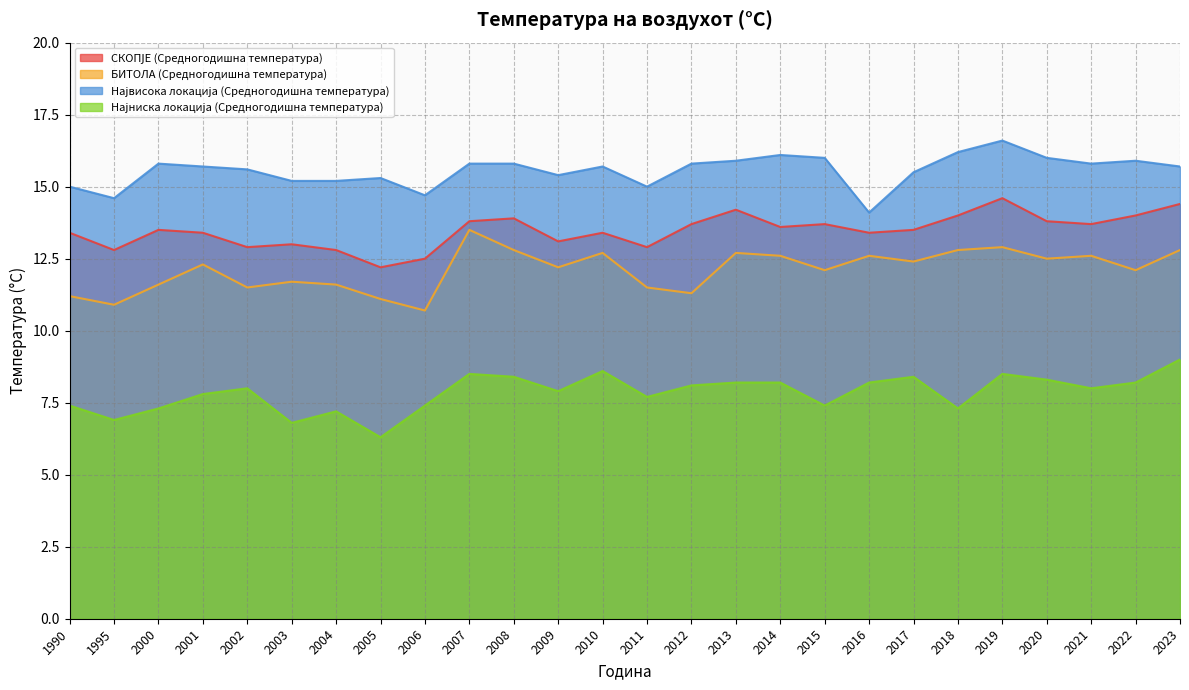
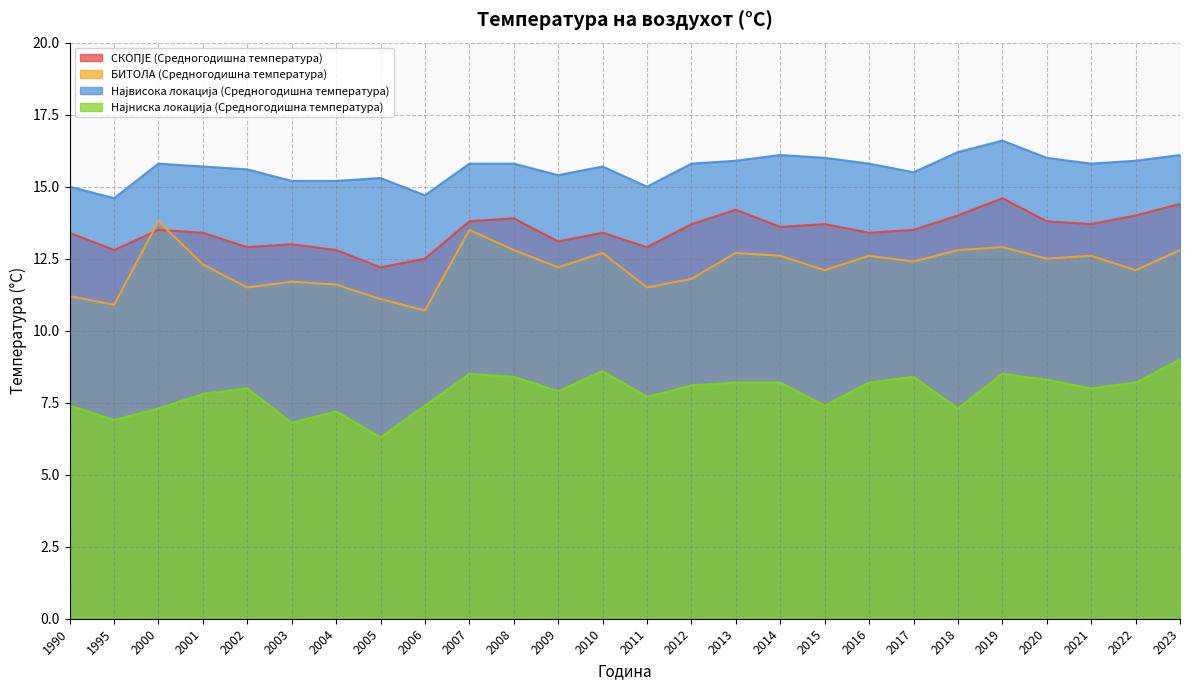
  {
    "СКОПЈЕ (Средногодишна температура)": {
      "1990": 13.4,
      "1995": 12.8,
      "2000": 13.5,
      "2001": 13.4,
      "2002": 12.9,
      "2003": 13.0,
      "2004": 12.8,
      "2005": 12.2,
      "2006": 12.5,
      "2007": 13.8,
      "2008": 13.9,
      "2009": 13.1,
      "2010": 13.4,
      "2011": 12.9,
      "2012": 13.7,
      "2013": 14.2,
      "2014": 13.6,
      "2015": 13.7,
      "2016": 13.4,
      "2017": 13.5,
      "2018": 14.0,
      "2019": 14.6,
      "2020": 13.8,
      "2021": 13.7,
      "2022": 14.0,
      "2023": 14.4
    },
    "БИТОЛА (Средногодишна температура)": {
      "1990": 11.2,
      "1995": 10.9,
-     "2000": 11.6,
+     "2000": 13.8,
      "2001": 12.3,
      "2002": 11.5,
      "2003": 11.7,
      "2004": 11.6,
      "2005": 11.1,
      "2006": 10.7,
      "2007": 13.5,
      "2008": 12.8,
      "2009": 12.2,
      "2010": 12.7,
      "2011": 11.5,
-     "2012": 11.3,
+     "2012": 11.8,
      "2013": 12.7,
      "2014": 12.6,
      "2015": 12.1,
      "2016": 12.6,
      "2017": 12.4,
      "2018": 12.8,
      "2019": 12.9,
      "2020": 12.5,
      "2021": 12.6,
      "2022": 12.1,
      "2023": 12.8
    },
    "Највисока локација (Средногодишна температура)": {
      "1990": 15.0,
      "1995": 14.6,
      "2000": 15.8,
      "2001": 15.7,
      "2002": 15.6,
      "2003": 15.2,
      "2004": 15.2,
      "2005": 15.3,
      "2006": 14.7,
      "2007": 15.8,
      "2008": 15.8,
      "2009": 15.4,
      "2010": 15.7,
      "2011": 15.0,
      "2012": 15.8,
      "2013": 15.9,
      "2014": 16.1,
      "2015": 16.0,
-     "2016": 14.1,
+     "2016": 15.8,
      "2017": 15.5,
      "2018": 16.2,
      "2019": 16.6,
      "2020": 16.0,
      "2021": 15.8,
      "2022": 15.9,
-     "2023": 15.7
+     "2023": 16.1
    },
    "Најниска локација (Средногодишна температура)": {
      "1990": 7.4,
      "1995": 6.9,
      "2000": 7.3,
      "2001": 7.8,
      "2002": 8.0,
      "2003": 6.8,
      "2004": 7.2,
      "2005": 6.3,
      "2006": 7.4,
      "2007": 8.5,
      "2008": 8.4,
      "2009": 7.9,
      "2010": 8.6,
      "2011": 7.7,
      "2012": 8.1,
      "2013": 8.2,
      "2014": 8.2,
      "2015": 7.4,
      "2016": 8.2,
      "2017": 8.4,
      "2018": 7.3,
      "2019": 8.5,
      "2020": 8.3,
      "2021": 8.0,
      "2022": 8.2,
      "2023": 9.0
    }
  }
